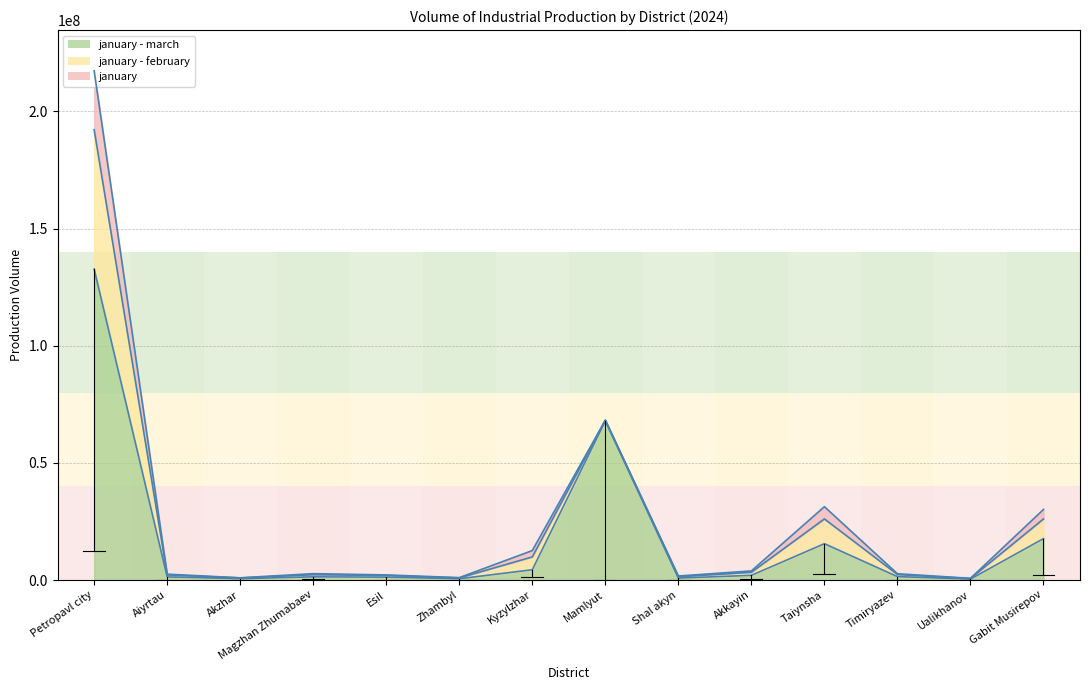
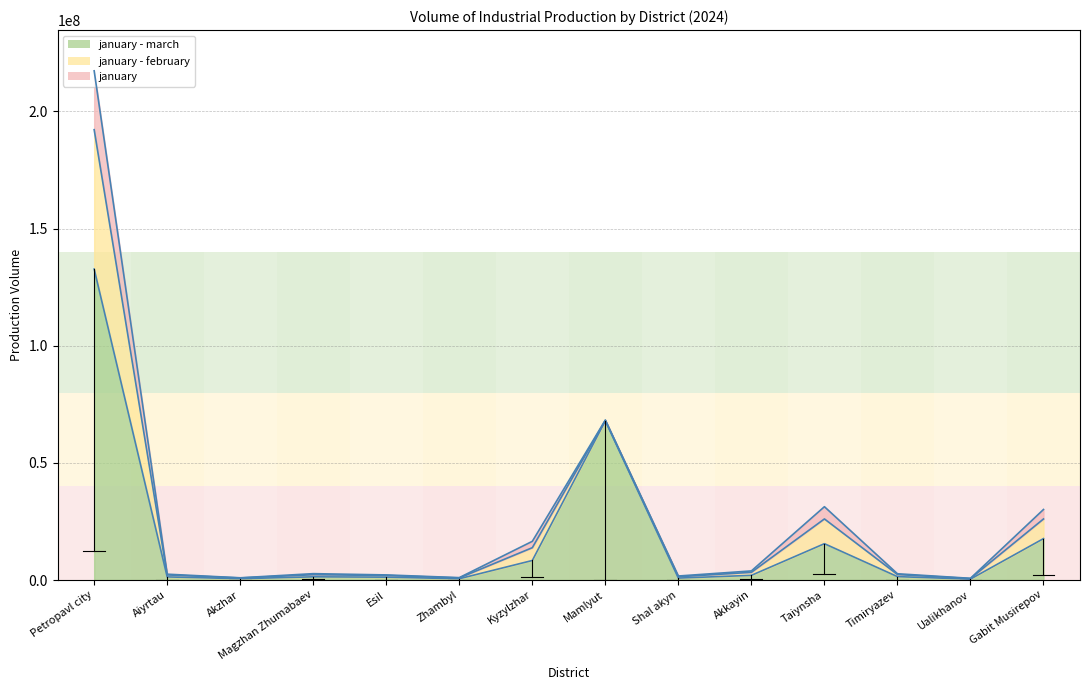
  {
    "january - march": {
-     "Kyzylzhar": 4000000
+     "Kyzylzhar": 8000000
    }
  }
